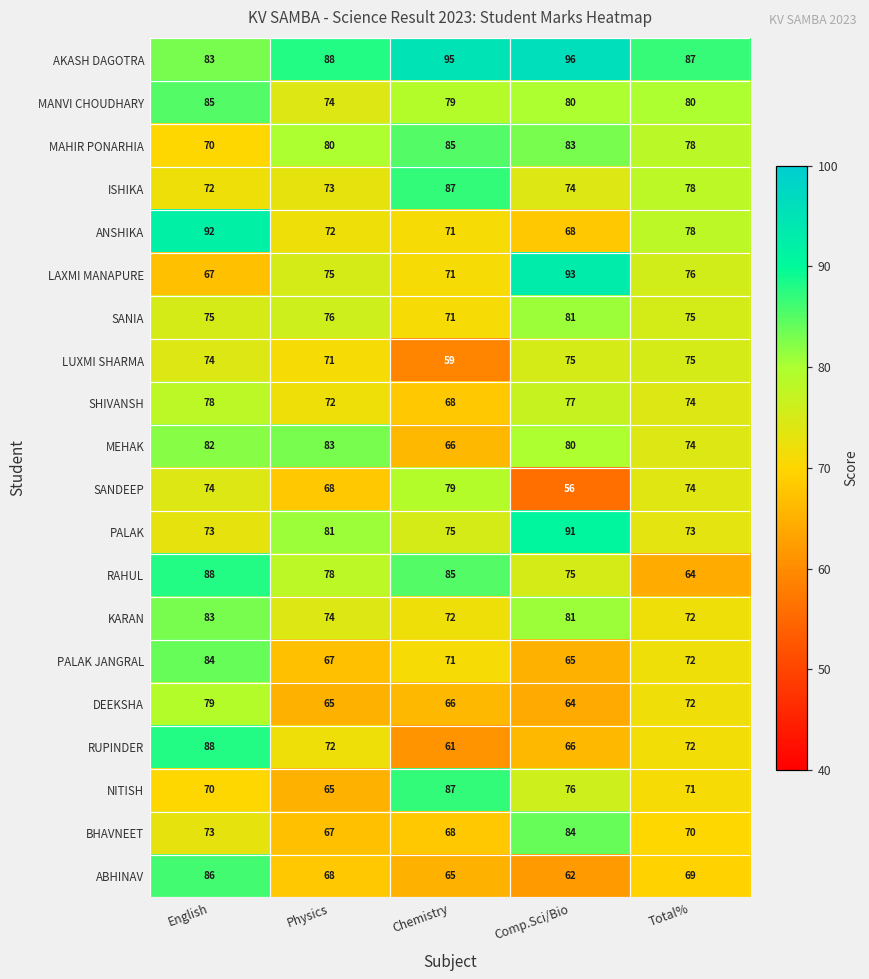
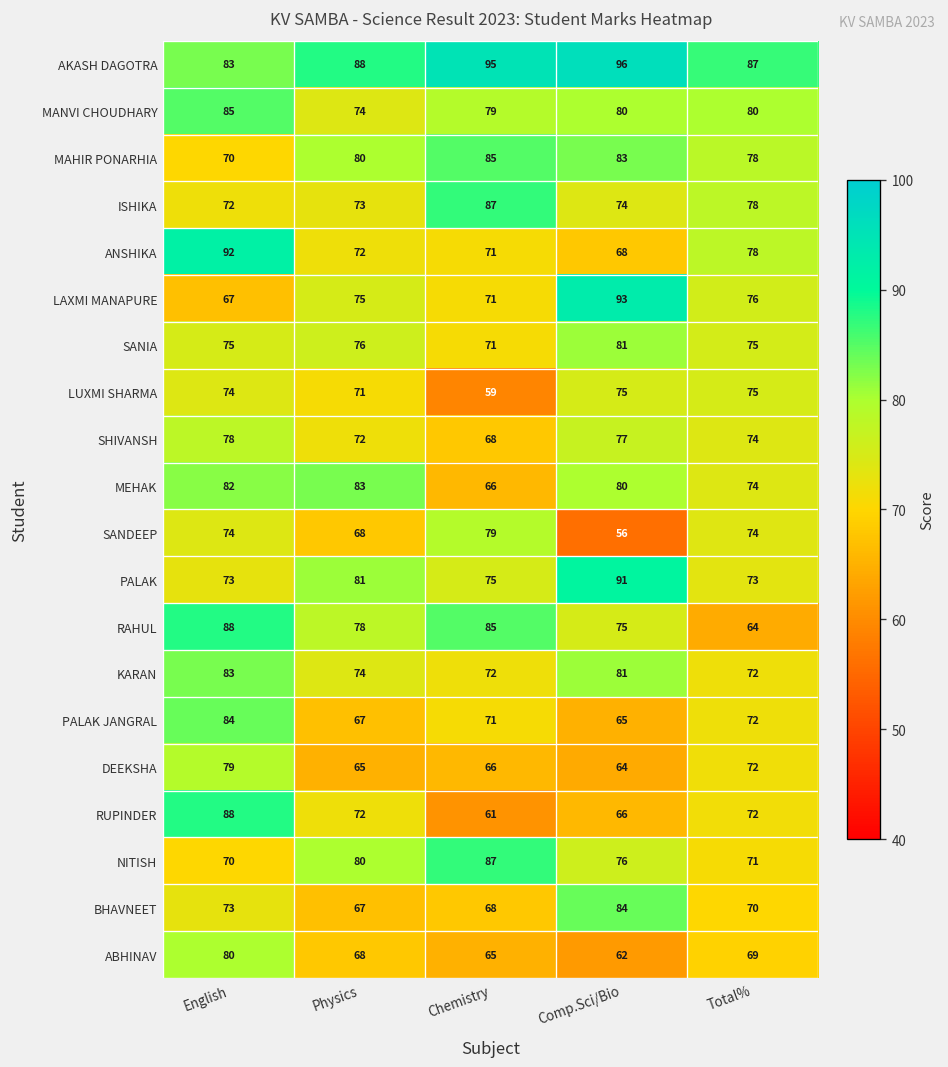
  {
    "AKASH DAGOTRA": {
      "English": 83,
      "Physics": 88,
      "Chemistry": 95,
      "Comp.Sci/Bio": 96,
      "Total%": 87
    },
    "MANVI CHOUDHARY": {
      "English": 85,
      "Physics": 74,
      "Chemistry": 79,
      "Comp.Sci/Bio": 80,
      "Total%": 80
    },
    "MAHIR PONARHIA": {
      "English": 70,
      "Physics": 80,
      "Chemistry": 85,
      "Comp.Sci/Bio": 83,
      "Total%": 78
    },
    "ISHIKA": {
      "English": 72,
      "Physics": 73,
      "Chemistry": 87,
      "Comp.Sci/Bio": 74,
      "Total%": 78
    },
    "ANSHIKA": {
      "English": 92,
      "Physics": 72,
      "Chemistry": 71,
      "Comp.Sci/Bio": 68,
      "Total%": 78
    },
    "LAXMI MANAPURE": {
      "English": 67,
      "Physics": 75,
      "Chemistry": 71,
      "Comp.Sci/Bio": 93,
      "Total%": 76
    },
    "SANIA": {
      "English": 75,
      "Physics": 76,
      "Chemistry": 71,
      "Comp.Sci/Bio": 81,
      "Total%": 75
    },
    "LUXMI SHARMA": {
      "English": 74,
      "Physics": 71,
      "Chemistry": 59,
      "Comp.Sci/Bio": 75,
      "Total%": 75
    },
    "SHIVANSH": {
      "English": 78,
      "Physics": 72,
      "Chemistry": 68,
      "Comp.Sci/Bio": 77,
      "Total%": 74
    },
    "MEHAK": {
      "English": 82,
      "Physics": 83,
      "Chemistry": 66,
      "Comp.Sci/Bio": 80,
      "Total%": 74
    },
    "SANDEEP": {
      "English": 74,
      "Physics": 68,
      "Chemistry": 79,
      "Comp.Sci/Bio": 56,
      "Total%": 74
    },
    "PALAK": {
      "English": 73,
      "Physics": 81,
      "Chemistry": 75,
      "Comp.Sci/Bio": 91,
      "Total%": 73
    },
    "RAHUL": {
      "English": 88,
      "Physics": 78,
      "Chemistry": 85,
      "Comp.Sci/Bio": 75,
      "Total%": 64
    },
    "KARAN": {
      "English": 83,
      "Physics": 74,
      "Chemistry": 72,
      "Comp.Sci/Bio": 81,
      "Total%": 72
    },
    "PALAK JANGRAL": {
      "English": 84,
      "Physics": 67,
      "Chemistry": 71,
      "Comp.Sci/Bio": 65,
      "Total%": 72
    },
    "DEEKSHA": {
      "English": 79,
      "Physics": 65,
      "Chemistry": 66,
      "Comp.Sci/Bio": 64,
      "Total%": 72
    },
    "RUPINDER": {
      "English": 88,
      "Physics": 72,
      "Chemistry": 61,
      "Comp.Sci/Bio": 66,
      "Total%": 72
    },
    "NITISH": {
      "English": 70,
-     "Physics": 65,
+     "Physics": 80,
      "Chemistry": 87,
      "Comp.Sci/Bio": 76,
      "Total%": 71
    },
    "BHAVNEET": {
      "English": 73,
      "Physics": 67,
      "Chemistry": 68,
      "Comp.Sci/Bio": 84,
      "Total%": 70
    },
    "ABHINAV": {
-     "English": 86,
+     "English": 80,
      "Physics": 68,
      "Chemistry": 65,
      "Comp.Sci/Bio": 62,
      "Total%": 69
    }
  }
